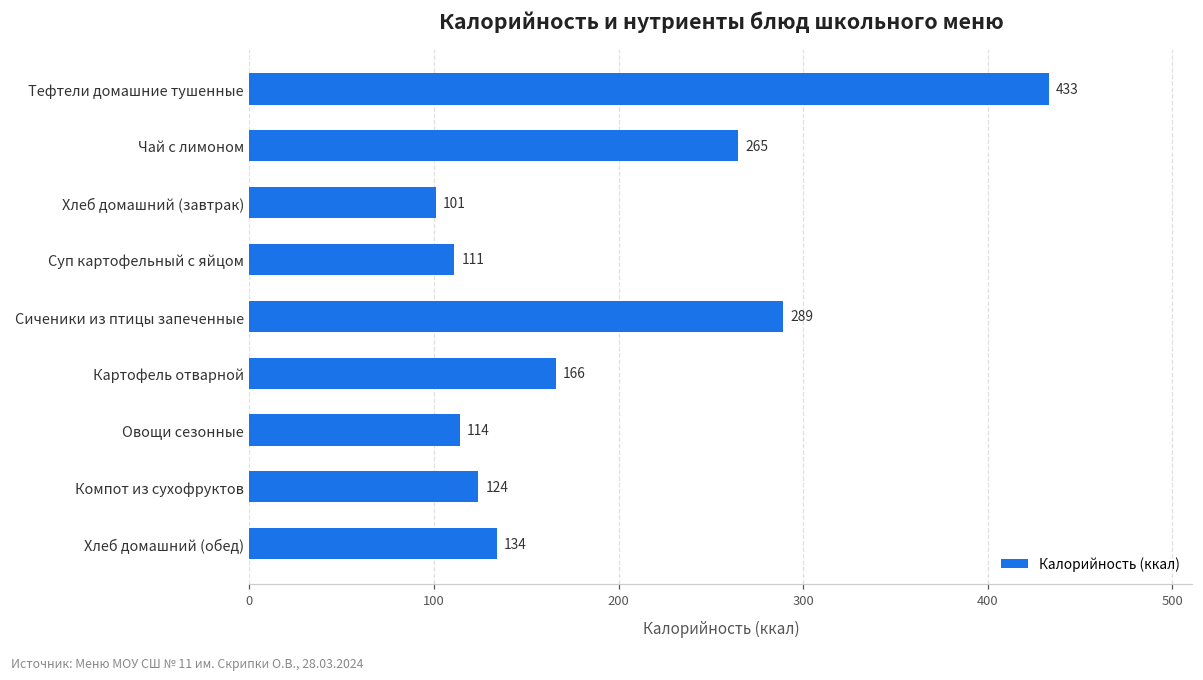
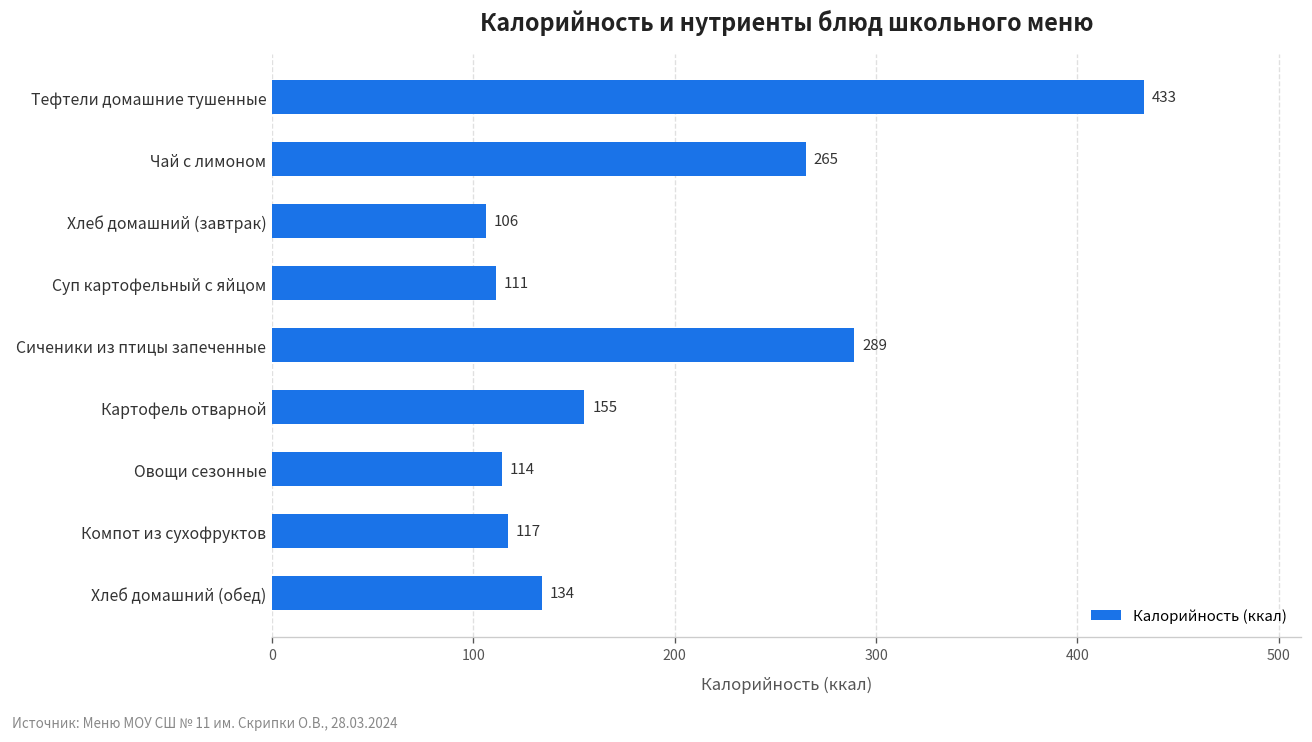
  {
    "Тефтели домашние тушенные": 433,
    "Чай с лимоном": 265,
-   "Хлеб домашний (завтрак)": 101,
+   "Хлеб домашний (завтрак)": 106,
    "Суп картофельный с яйцом": 111,
    "Сиченики из птицы запеченные": 289,
-   "Картофель отварной": 166,
+   "Картофель отварной": 155,
    "Овощи сезонные": 114,
-   "Компот из сухофруктов": 124,
+   "Компот из сухофруктов": 117,
    "Хлеб домашний (обед)": 134
  }
